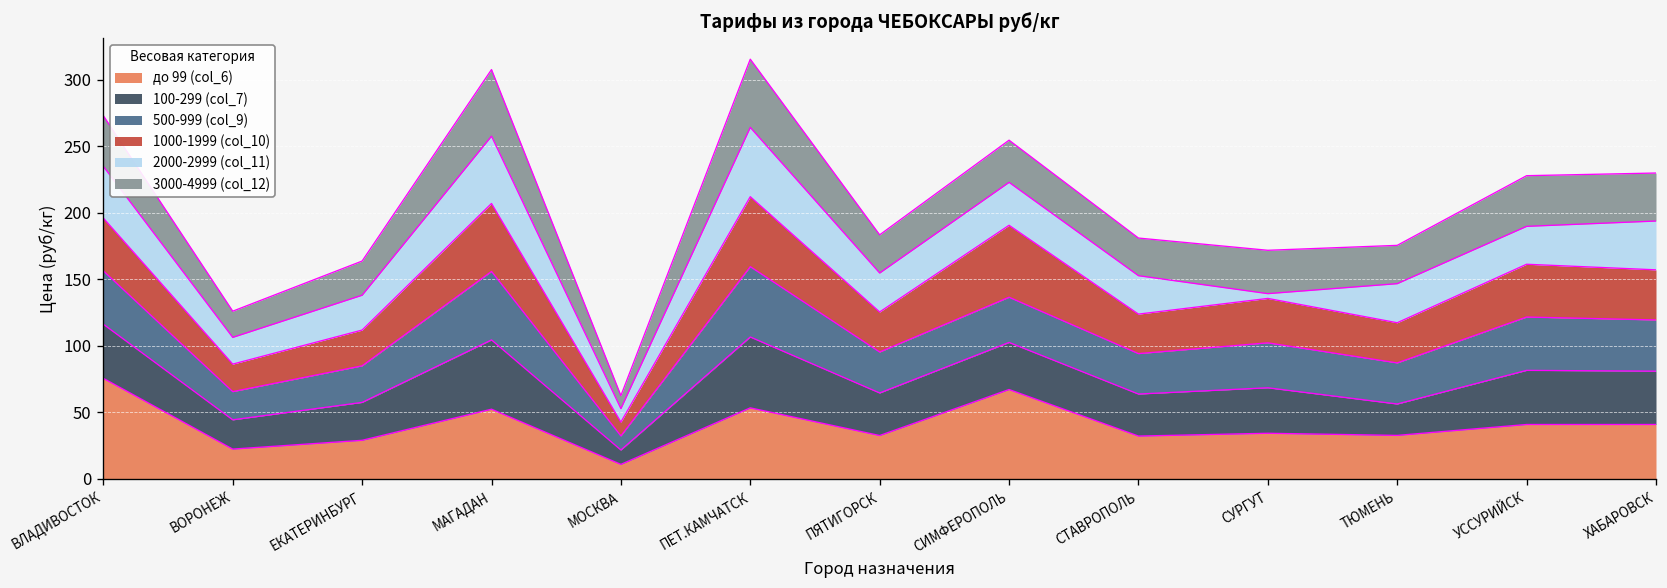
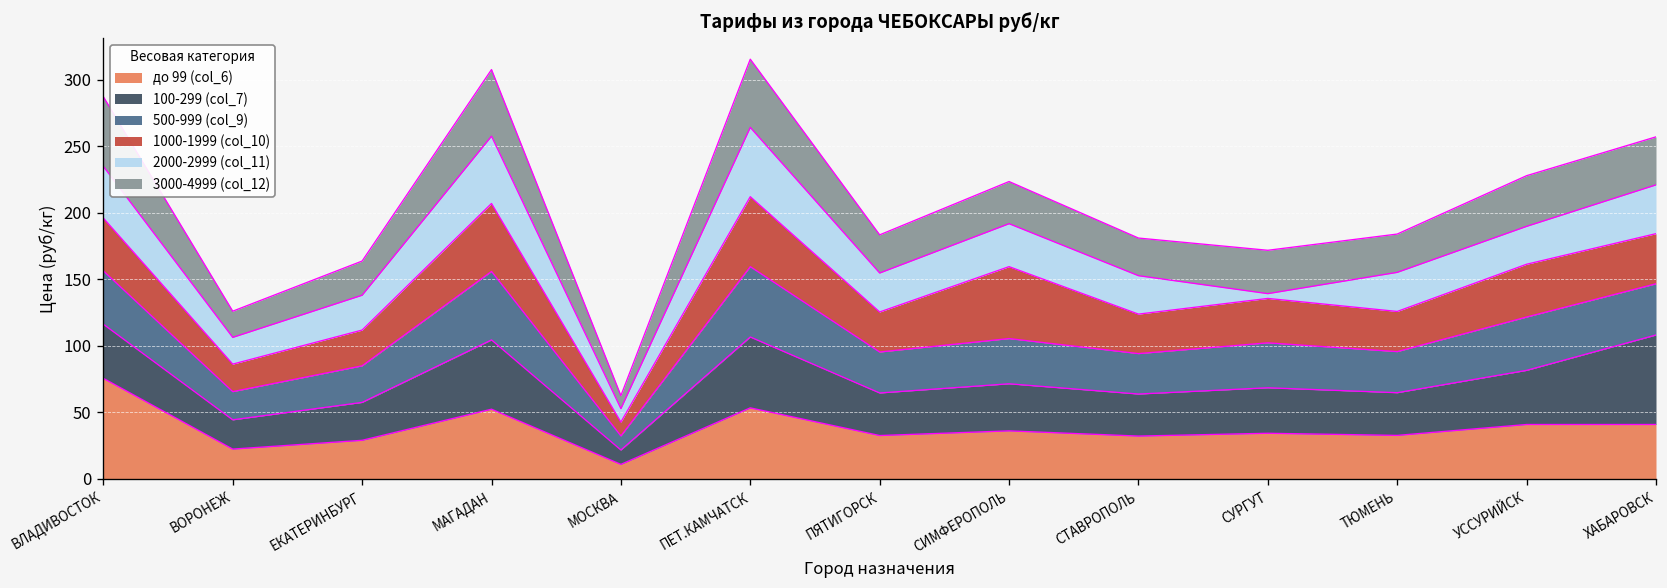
  {
    "до 99 (col_6)": {
      "ВЛАДИВОСТОК": 76,
      "ВОРОНЕЖ": 22,
      "ЕКАТЕРИНБУРГ": 29,
      "МАГАДАН": 52,
      "МОСКВА": 11,
      "ПЕТ.КАМЧАТСК": 53,
      "ПЯТИГОРСК": 33,
-     "СИМФЕРОПОЛЬ": 67,
+     "СИМФЕРОПОЛЬ": 36,
      "СТАВРОПОЛЬ": 32,
      "СУРГУТ": 34,
      "ТЮМЕНЬ": 33,
      "УССУРИЙСК": 41,
      "ХАБАРОВСК": 41
    },
    "100-299 (col_7)": {
      "ВЛАДИВОСТОК": 41,
      "ВОРОНЕЖ": 22,
      "ЕКАТЕРИНБУРГ": 29,
      "МАГАДАН": 52,
      "МОСКВА": 11,
      "ПЕТ.КАМЧАТСК": 53,
      "ПЯТИГОРСК": 32,
      "СИМФЕРОПОЛЬ": 35,
      "СТАВРОПОЛЬ": 32,
      "СУРГУТ": 34,
-     "ТЮМЕНЬ": 24,
+     "ТЮМЕНЬ": 32,
      "УССУРИЙСК": 41,
-     "ХАБАРОВСК": 40
+     "ХАБАРОВСК": 67
    },
    "500-999 (col_9)": {
      "ВЛАДИВОСТОК": 40,
      "ВОРОНЕЖ": 21,
      "ЕКАТЕРИНБУРГ": 28,
      "МАГАДАН": 52,
      "МОСКВА": 11,
      "ПЕТ.КАМЧАТСК": 53,
      "ПЯТИГОРСК": 31,
      "СИМФЕРОПОЛЬ": 34,
      "СТАВРОПОЛЬ": 30,
      "СУРГУТ": 34,
      "ТЮМЕНЬ": 31,
      "УССУРИЙСК": 40,
      "ХАБАРОВСК": 39
    },
    "1000-1999 (col_10)": {
      "ВЛАДИВОСТОК": 40,
      "ВОРОНЕЖ": 21,
      "ЕКАТЕРИНБУРГ": 27,
      "МАГАДАН": 51,
      "МОСКВА": 10,
      "ПЕТ.КАМЧАТСК": 53,
      "ПЯТИГОРСК": 30,
      "СИМФЕРОПОЛЬ": 54,
      "СТАВРОПОЛЬ": 30,
      "СУРГУТ": 33,
      "ТЮМЕНЬ": 30,
      "УССУРИЙСК": 40,
      "ХАБАРОВСК": 38
    },
    "2000-2999 (col_11)": {
      "ВЛАДИВОСТОК": 39,
      "ВОРОНЕЖ": 20,
      "ЕКАТЕРИНБУРГ": 26,
      "МАГАДАН": 51,
      "МОСКВА": 10,
      "ПЕТ.КАМЧАТСК": 52,
      "ПЯТИГОРСК": 29,
      "СИМФЕРОПОЛЬ": 32,
      "СТАВРОПОЛЬ": 29,
      "СУРГУТ": 4,
      "ТЮМЕНЬ": 29,
      "УССУРИЙСК": 29,
      "ХАБАРОВСК": 37
    },
    "3000-4999 (col_12)": {
-     "ВЛАДИВОСТОК": 38,
+     "ВЛАДИВОСТОК": 52,
      "ВОРОНЕЖ": 20,
      "ЕКАТЕРИНБУРГ": 26,
      "МАГАДАН": 50,
      "МОСКВА": 10,
      "ПЕТ.КАМЧАТСК": 51,
      "ПЯТИГОРСК": 29,
      "СИМФЕРОПОЛЬ": 32,
      "СТАВРОПОЛЬ": 28,
      "СУРГУТ": 33,
      "ТЮМЕНЬ": 29,
      "УССУРИЙСК": 38,
      "ХАБАРОВСК": 36
    }
  }
